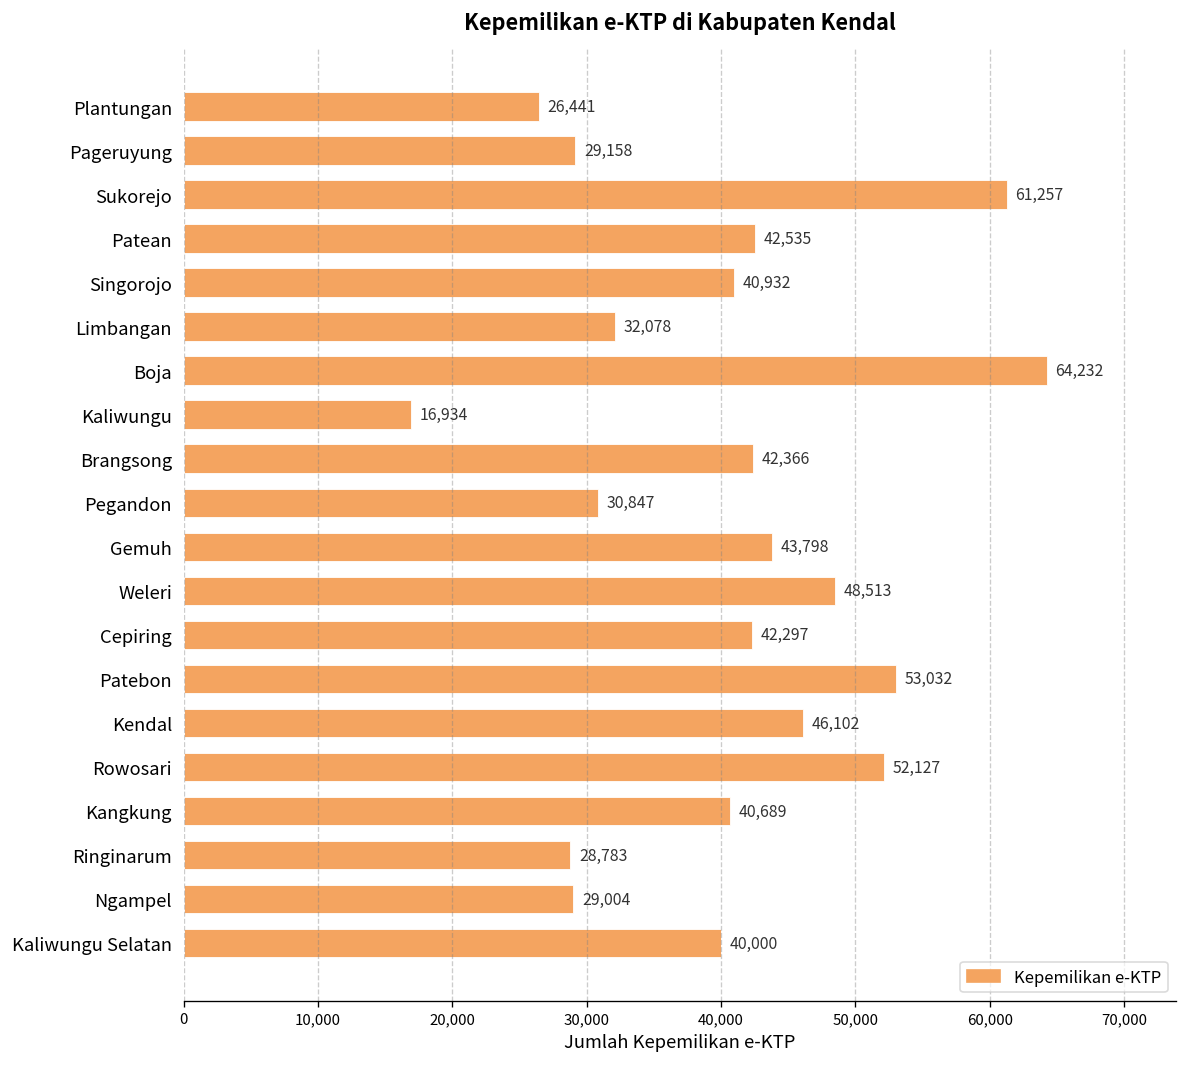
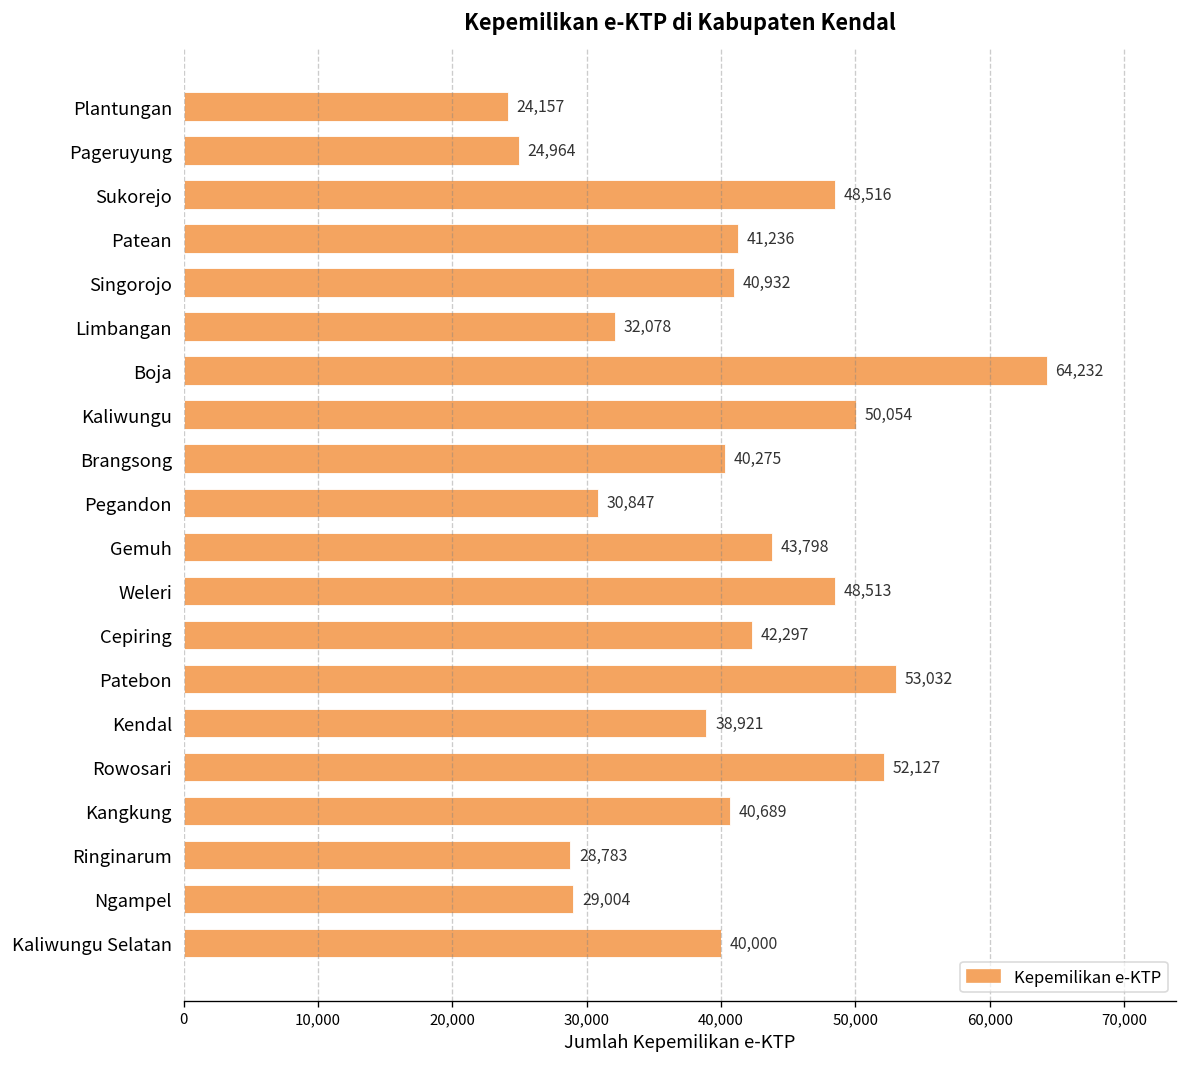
  {
-   "Plantungan": "26,441",
-   "Pageruyung": "29,158",
-   "Sukorejo": "61,257",
-   "Patean": "42,535",
+   "Plantungan": "24,157",
+   "Pageruyung": "24,964",
+   "Sukorejo": "48,516",
+   "Patean": "41,236",
    "Singorojo": "40,932",
    "Limbangan": "32,078",
    "Boja": "64,232",
-   "Kaliwungu": "16,934",
-   "Brangsong": "42,366",
+   "Kaliwungu": "50,054",
+   "Brangsong": "40,275",
    "Pegandon": "30,847",
    "Gemuh": "43,798",
    "Weleri": "48,513",
    "Cepiring": "42,297",
    "Patebon": "53,032",
-   "Kendal": "46,102",
+   "Kendal": "38,921",
    "Rowosari": "52,127",
    "Kangkung": "40,689",
    "Ringinarum": "28,783",
    "Ngampel": "29,004",
    "Kaliwungu Selatan": "40,000"
  }
